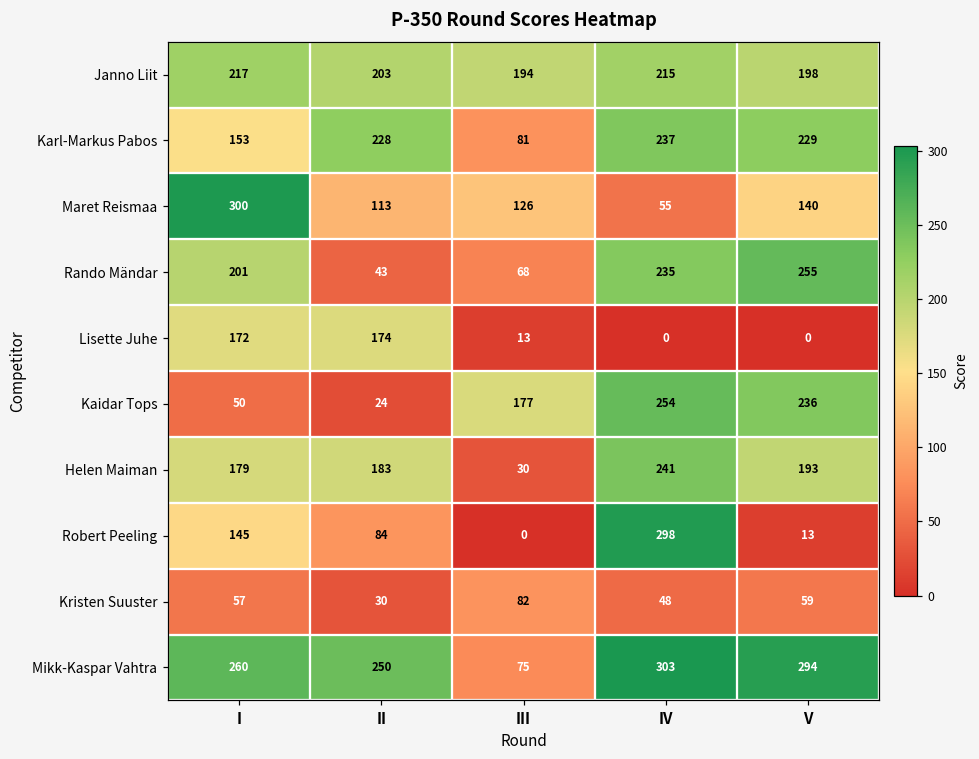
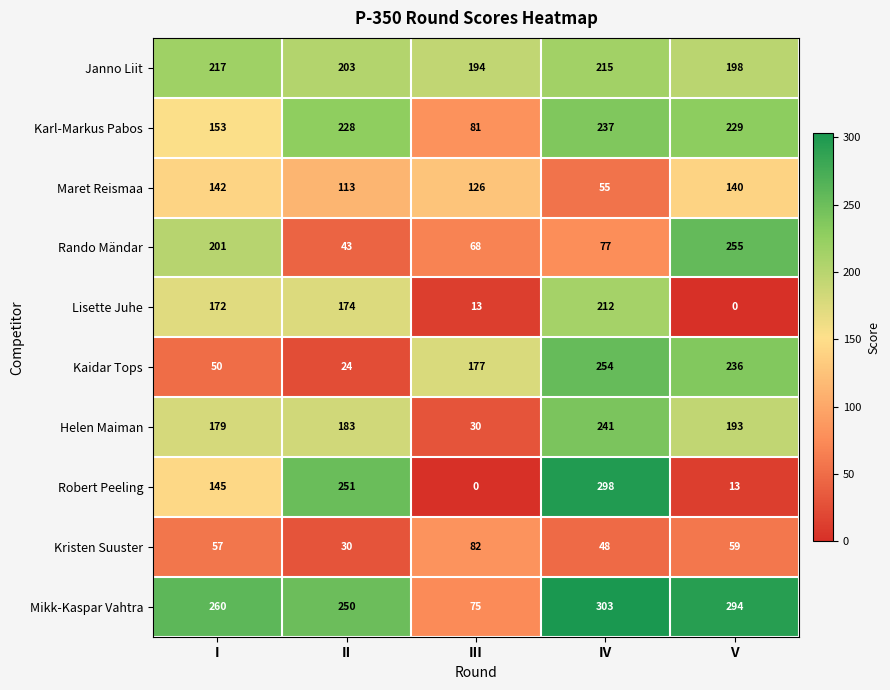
  {
    "Janno Liit": {
      "I": 217,
      "II": 203,
      "III": 194,
      "IV": 215,
      "V": 198
    },
    "Karl-Markus Pabos": {
      "I": 153,
      "II": 228,
      "III": 81,
      "IV": 237,
      "V": 229
    },
    "Maret Reismaa": {
-     "I": 300,
+     "I": 142,
      "II": 113,
      "III": 126,
      "IV": 55,
      "V": 140
    },
    "Rando Mändar": {
      "I": 201,
      "II": 43,
      "III": 68,
-     "IV": 235,
+     "IV": 77,
      "V": 255
    },
    "Lisette Juhe": {
      "I": 172,
      "II": 174,
      "III": 13,
-     "IV": 0,
+     "IV": 212,
      "V": 0
    },
    "Kaidar Tops": {
      "I": 50,
      "II": 24,
      "III": 177,
      "IV": 254,
      "V": 236
    },
    "Helen Maiman": {
      "I": 179,
      "II": 183,
      "III": 30,
      "IV": 241,
      "V": 193
    },
    "Robert Peeling": {
      "I": 145,
-     "II": 84,
+     "II": 251,
      "III": 0,
      "IV": 298,
      "V": 13
    },
    "Kristen Suuster": {
      "I": 57,
      "II": 30,
      "III": 82,
      "IV": 48,
      "V": 59
    },
    "Mikk-Kaspar Vahtra": {
      "I": 260,
      "II": 250,
      "III": 75,
      "IV": 303,
      "V": 294
    }
  }
